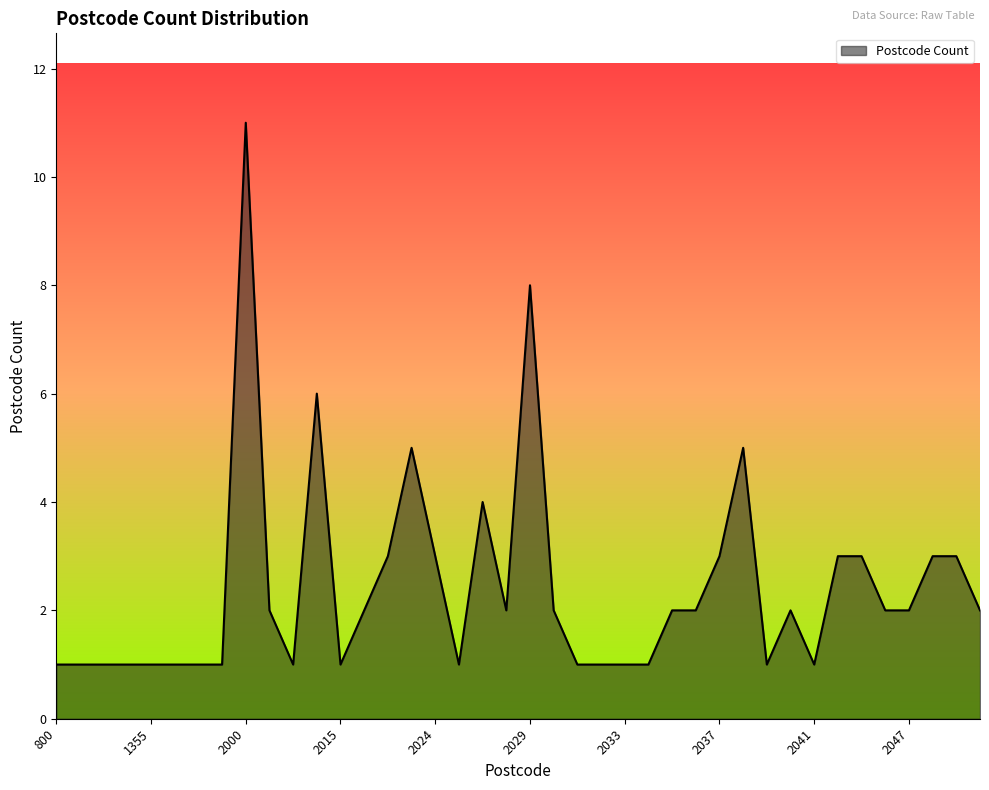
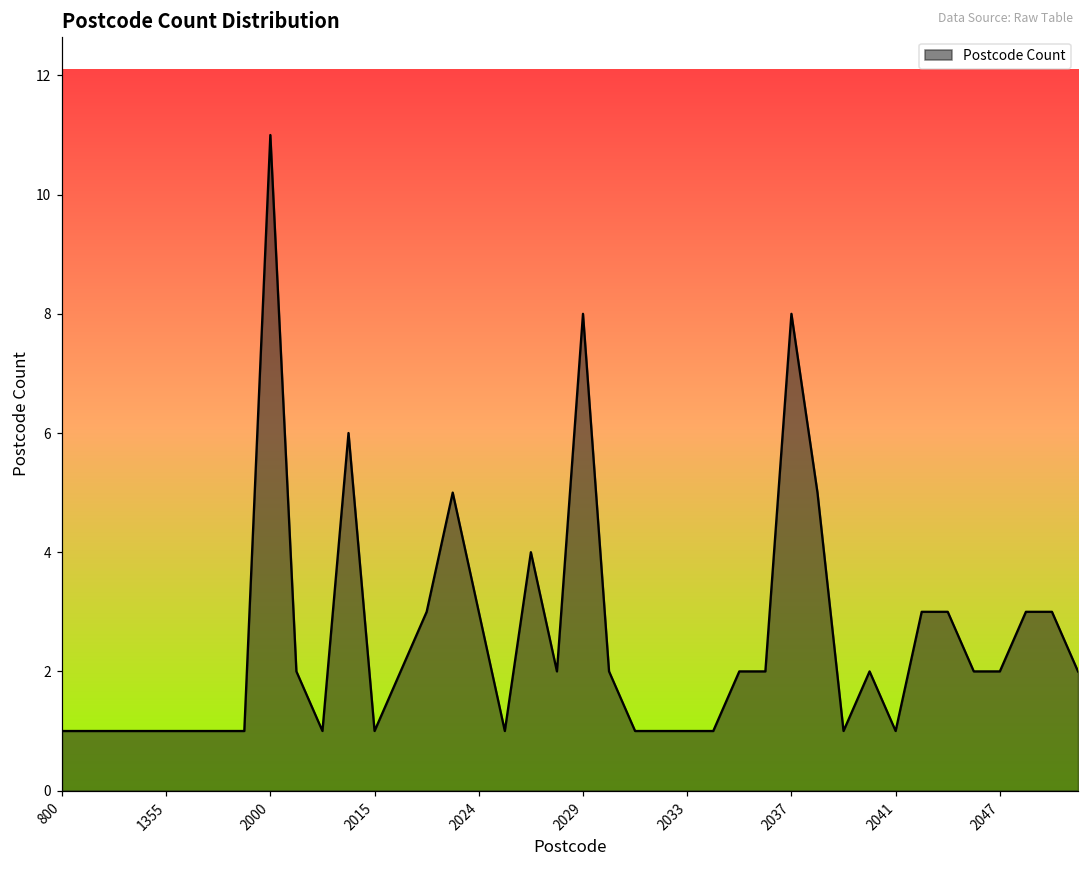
  {
    "800": 1,
    "1355": 1,
    "2000": 11,
    "2015": 1,
    "2024": 3,
    "2029": 8,
    "2033": 1,
-   "2037": 3,
+   "2037": 8,
    "2041": 1,
    "2047": 2
  }
